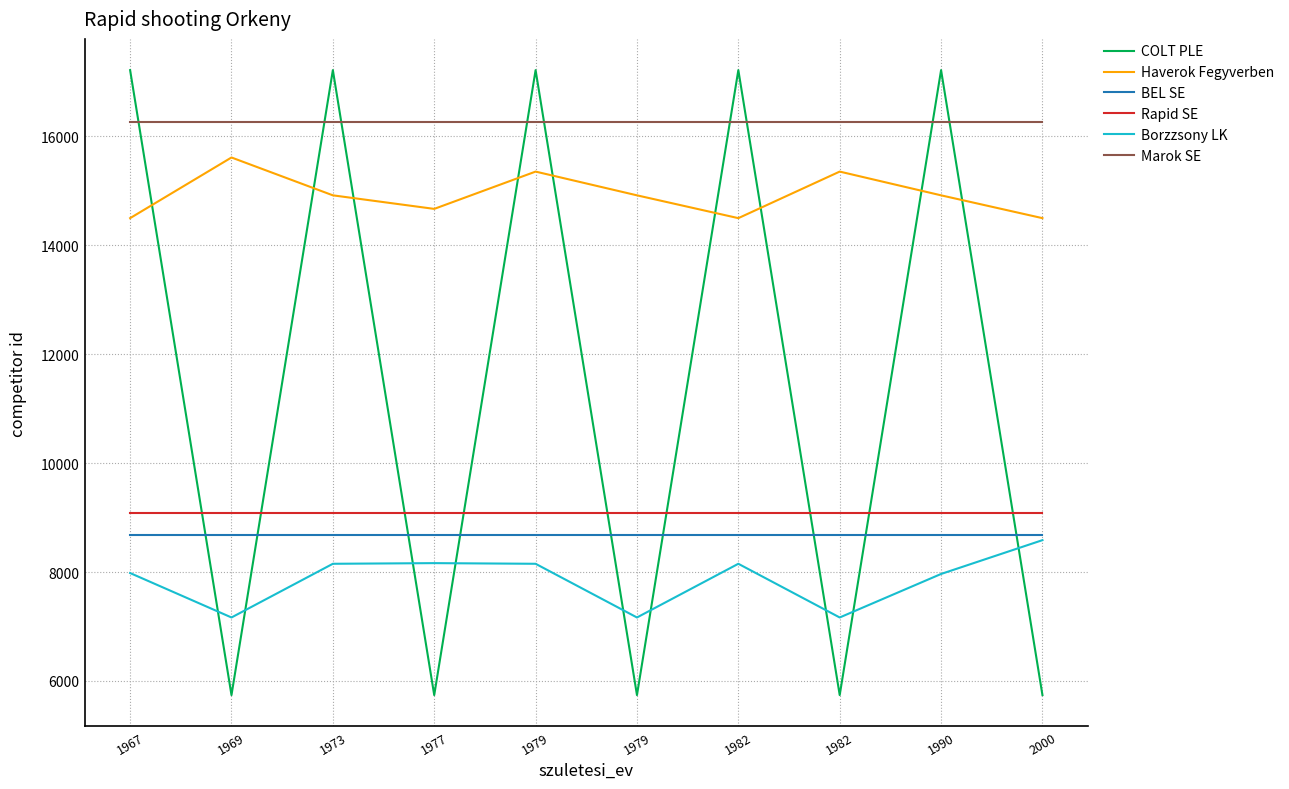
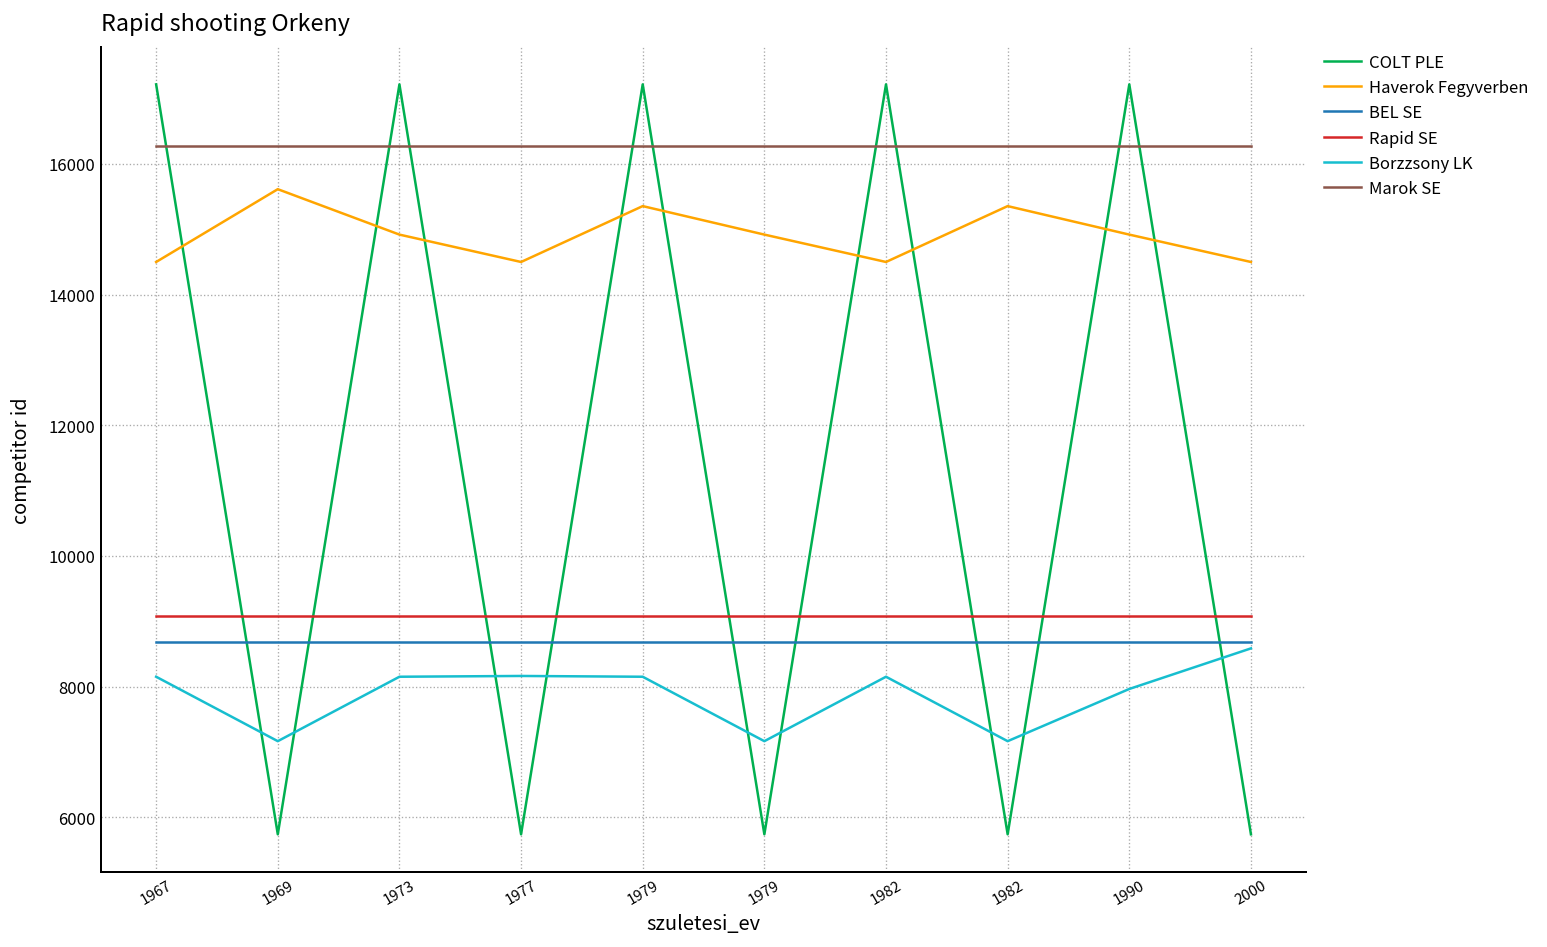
  {
    "COLT PLE": {
      "1967": 17200,
      "1969": 5700,
      "1973": 17200,
      "1977": 5700,
      "1990": 17200,
      "2000": 5700
    },
    "Haverok Fegyverben": {
      "1967": 14500,
      "1969": 15600,
      "1973": 14900,
-     "1977": 14700,
+     "1977": 14500,
      "1990": 14900,
      "2000": 14500
    },
    "BEL SE": {
      "1967": 8700,
      "1969": 8700,
      "1973": 8700,
      "1977": 8700,
      "1990": 8700,
      "2000": 8700
    },
    "Rapid SE": {
      "1967": 9100,
      "1969": 9100,
      "1973": 9100,
      "1977": 9100,
      "1990": 9100,
      "2000": 9100
    },
    "Borzzsony LK": {
-     "1967": 8000,
+     "1967": 8200,
      "1969": 7200,
      "1973": 8200,
      "1977": 8200,
      "1990": 8000,
      "2000": 8600
    },
    "Marok SE": {
      "1967": 16300,
      "1969": 16300,
      "1973": 16300,
      "1977": 16300,
      "1990": 16300,
      "2000": 16300
    }
  }
